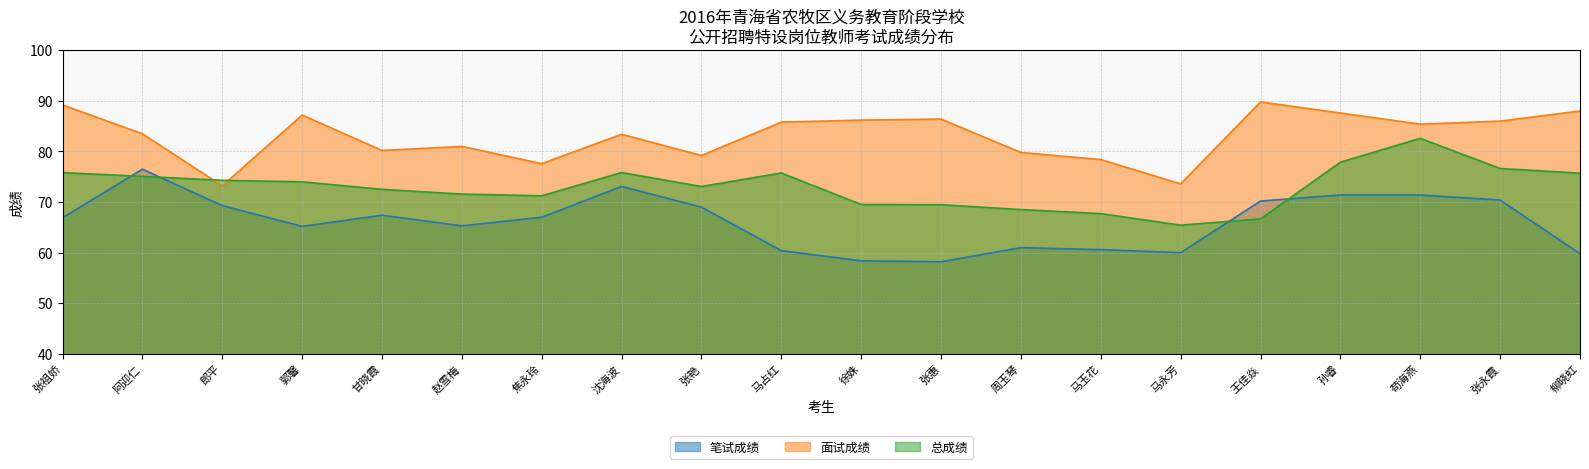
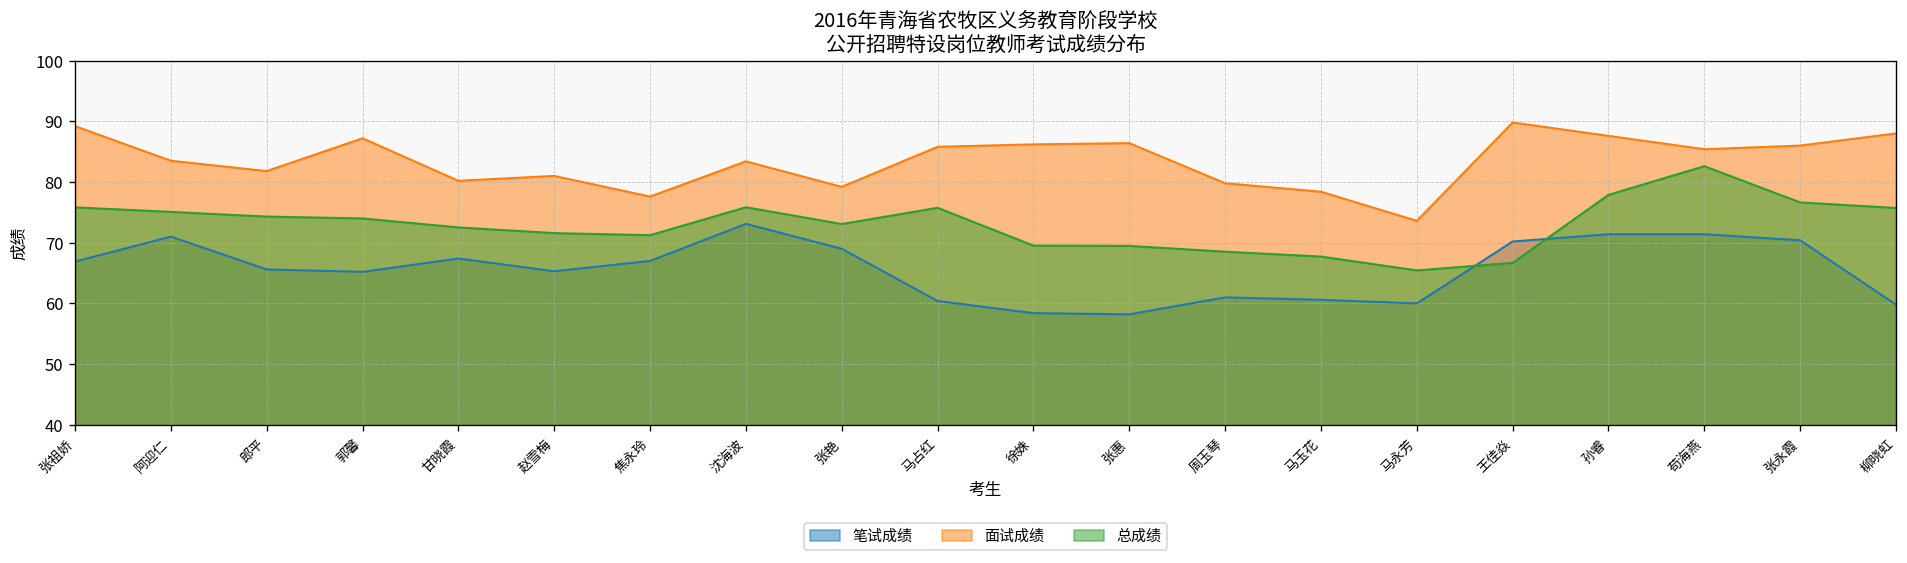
  {
    "笔试成绩": {
      "张祖娇": 67,
-     "阿迎仁": 77,
-     "郎平": 69,
+     "阿迎仁": 71,
+     "郎平": 66,
      "郭馨": 65,
      "甘晓霞": 67,
      "赵雪梅": 65,
      "焦永玲": 67,
      "沈海波": 73,
      "张艳": 69,
      "马占红": 60,
      "徐姝": 58,
      "张惠": 58,
      "周玉琴": 61,
      "马玉花": 61,
      "马永芳": 60,
      "王佳焱": 70,
      "孙睿": 71,
      "苟海燕": 71,
      "张永霞": 70,
      "柳晓虹": 60
    },
    "面试成绩": {
      "张祖娇": 89,
      "阿迎仁": 84,
-     "郎平": 73,
+     "郎平": 82,
      "郭馨": 87,
      "甘晓霞": 80,
      "赵雪梅": 81,
      "焦永玲": 78,
      "沈海波": 83,
      "张艳": 79,
      "马占红": 86,
      "徐姝": 86,
      "张惠": 86,
      "周玉琴": 80,
      "马玉花": 78,
      "马永芳": 74,
      "王佳焱": 90,
      "孙睿": 88,
      "苟海燕": 85,
      "张永霞": 86,
      "柳晓虹": 88
    },
    "总成绩": {
      "张祖娇": 76,
      "阿迎仁": 75,
      "郎平": 74,
      "郭馨": 74,
      "甘晓霞": 73,
      "赵雪梅": 72,
      "焦永玲": 71,
      "沈海波": 76,
      "张艳": 73,
      "马占红": 76,
      "徐姝": 70,
      "张惠": 69,
      "周玉琴": 69,
      "马玉花": 68,
      "马永芳": 65,
      "王佳焱": 67,
      "孙睿": 78,
      "苟海燕": 83,
      "张永霞": 77,
      "柳晓虹": 76
    }
  }
